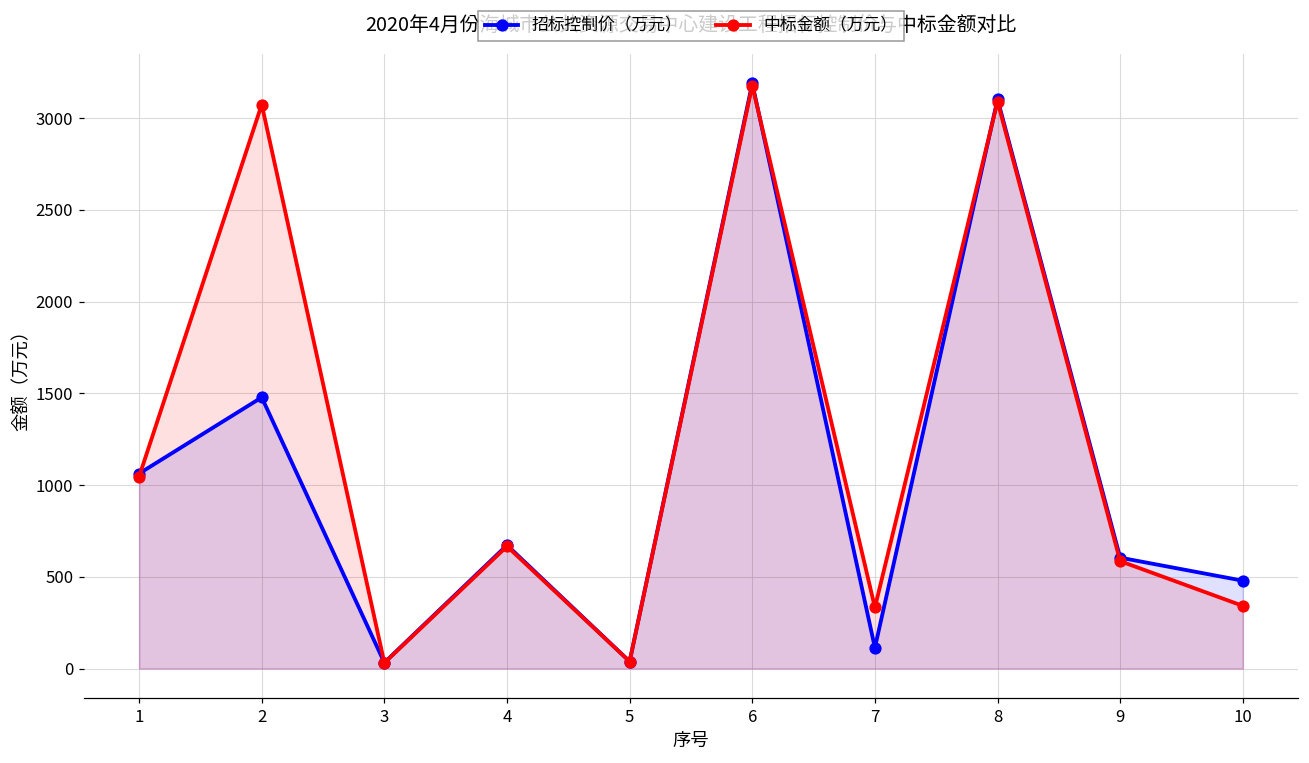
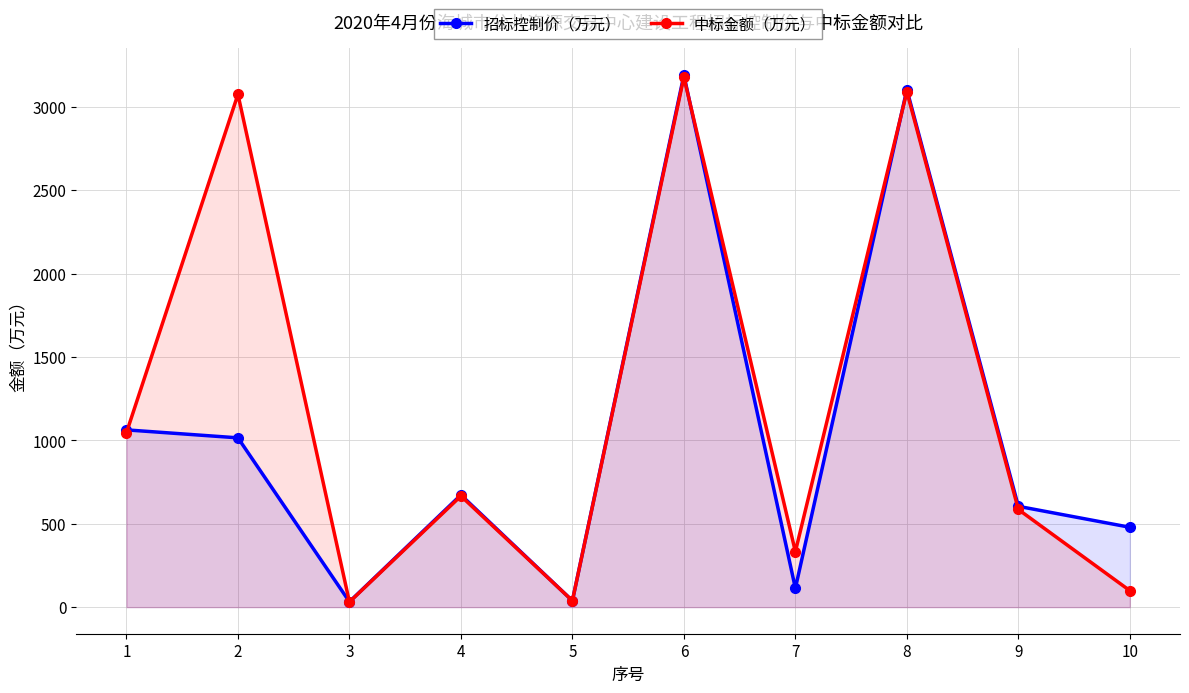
  {
    "招标控制价（万元）": {
      "1": 1060,
-     "2": 1480,
+     "2": 1010,
      "7": 110,
      "9": 600,
      "10": 480
    },
    "中标金额（万元）": {
      "1": 1050,
      "2": 3070,
      "7": 330,
      "9": 590,
-     "10": 340
+     "10": 100
    }
  }
